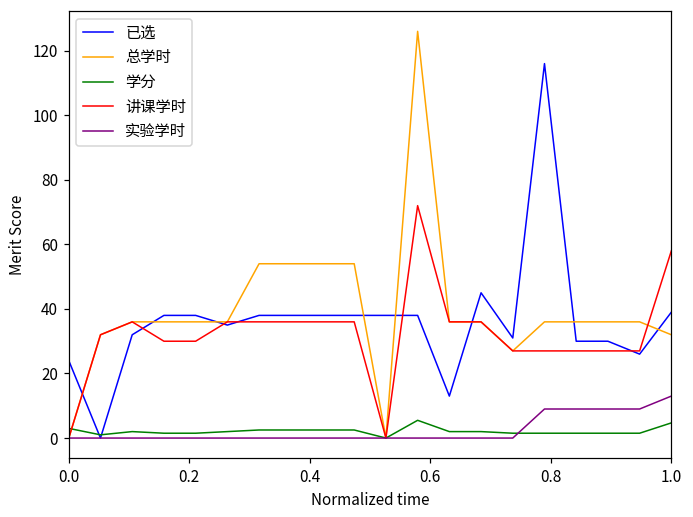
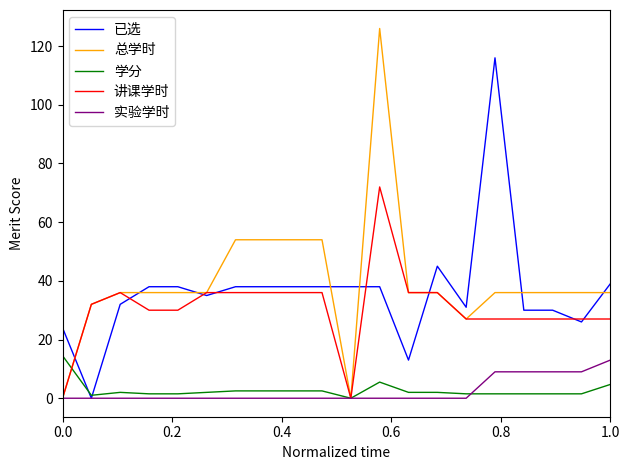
  {
    "已选": {
      "0.0": 24,
      "1.0": 39
    },
    "总学时": {
-     "1.0": 32
+     "1.0": 36
    },
    "学分": {
-     "0.0": 3,
+     "0.0": 15,
      "1.0": 5
    },
    "讲课学时": {
-     "1.0": 58
+     "1.0": 27
    },
    "实验学时": {
      "1.0": 13
    }
  }
